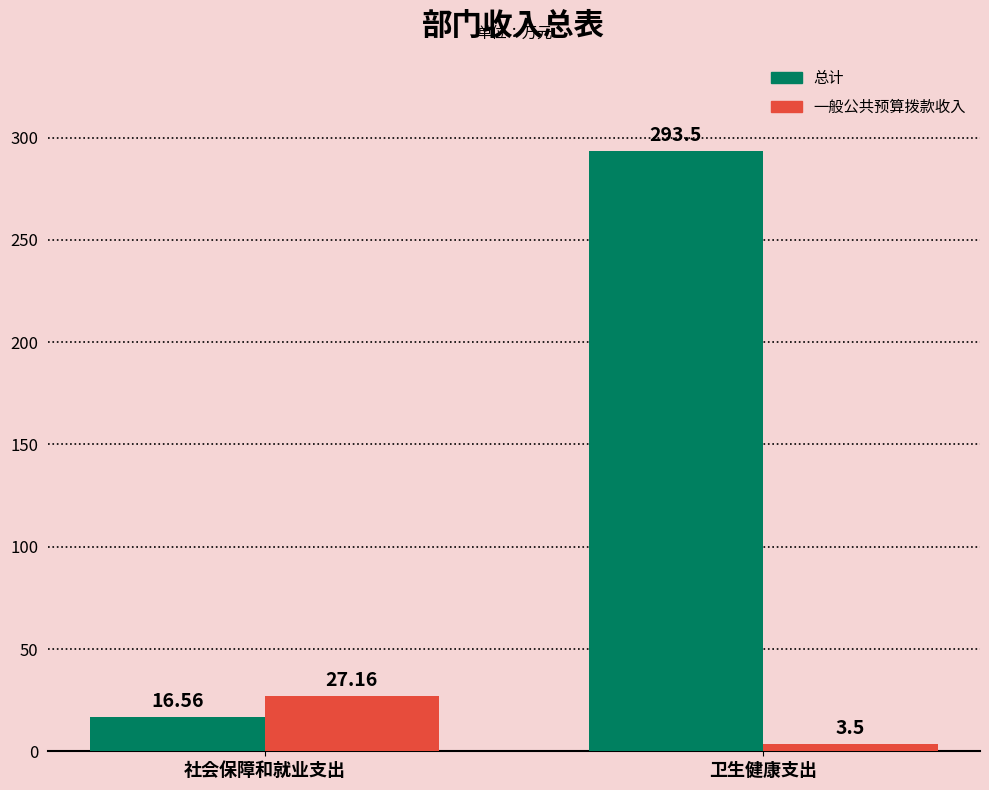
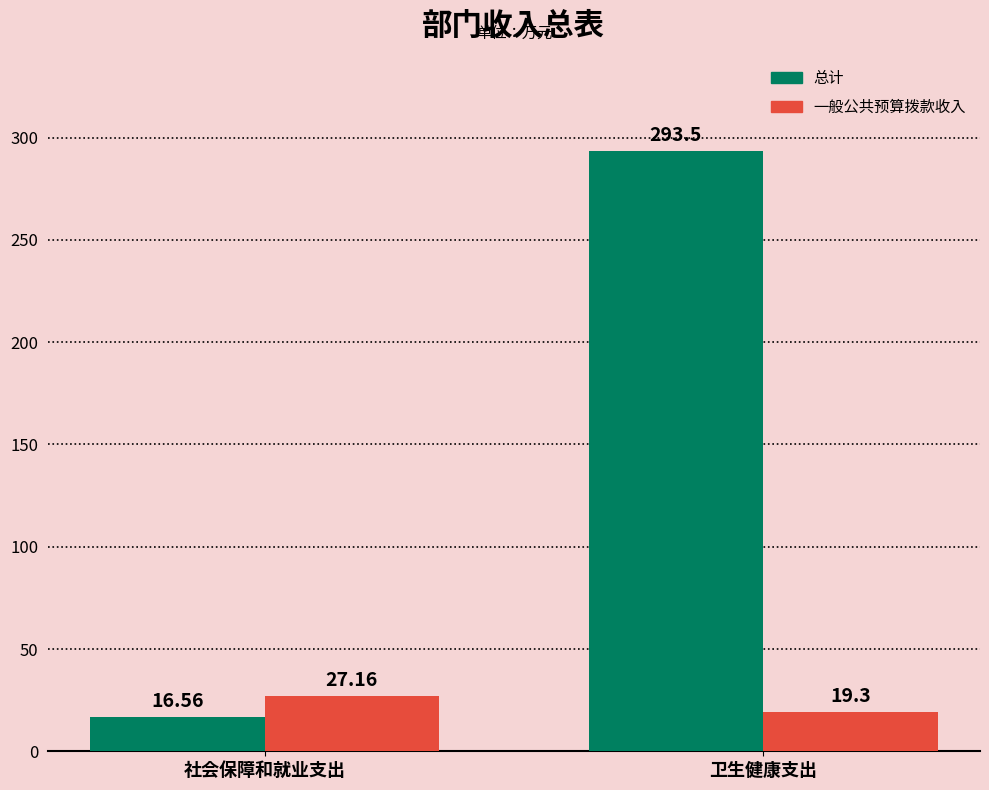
  {
    "总计": {
      "社会保障和就业支出": 16.56,
      "卫生健康支出": 293.5
    },
    "一般公共预算拨款收入": {
      "社会保障和就业支出": 27.16,
-     "卫生健康支出": 3.5
+     "卫生健康支出": 19.3
    }
  }
